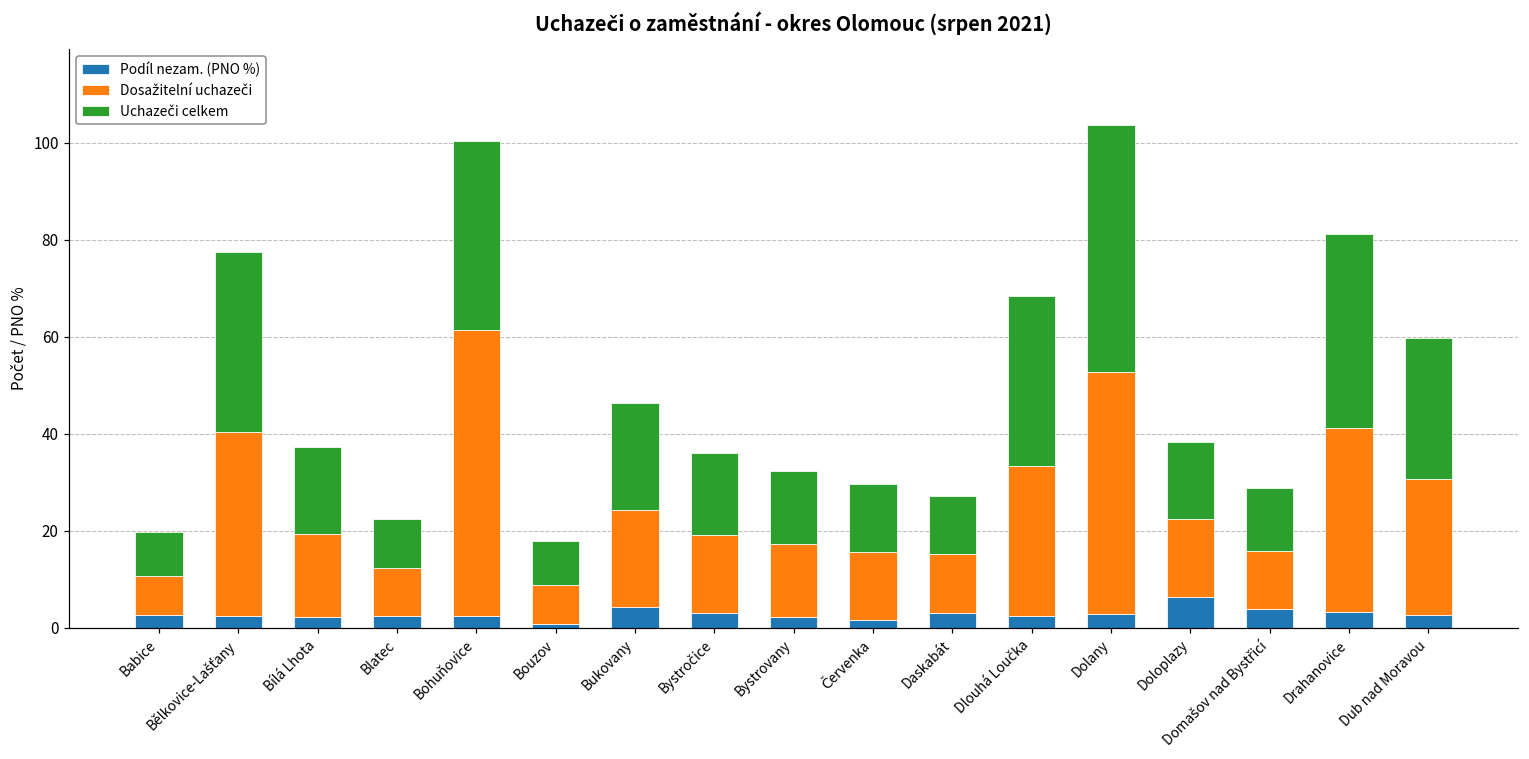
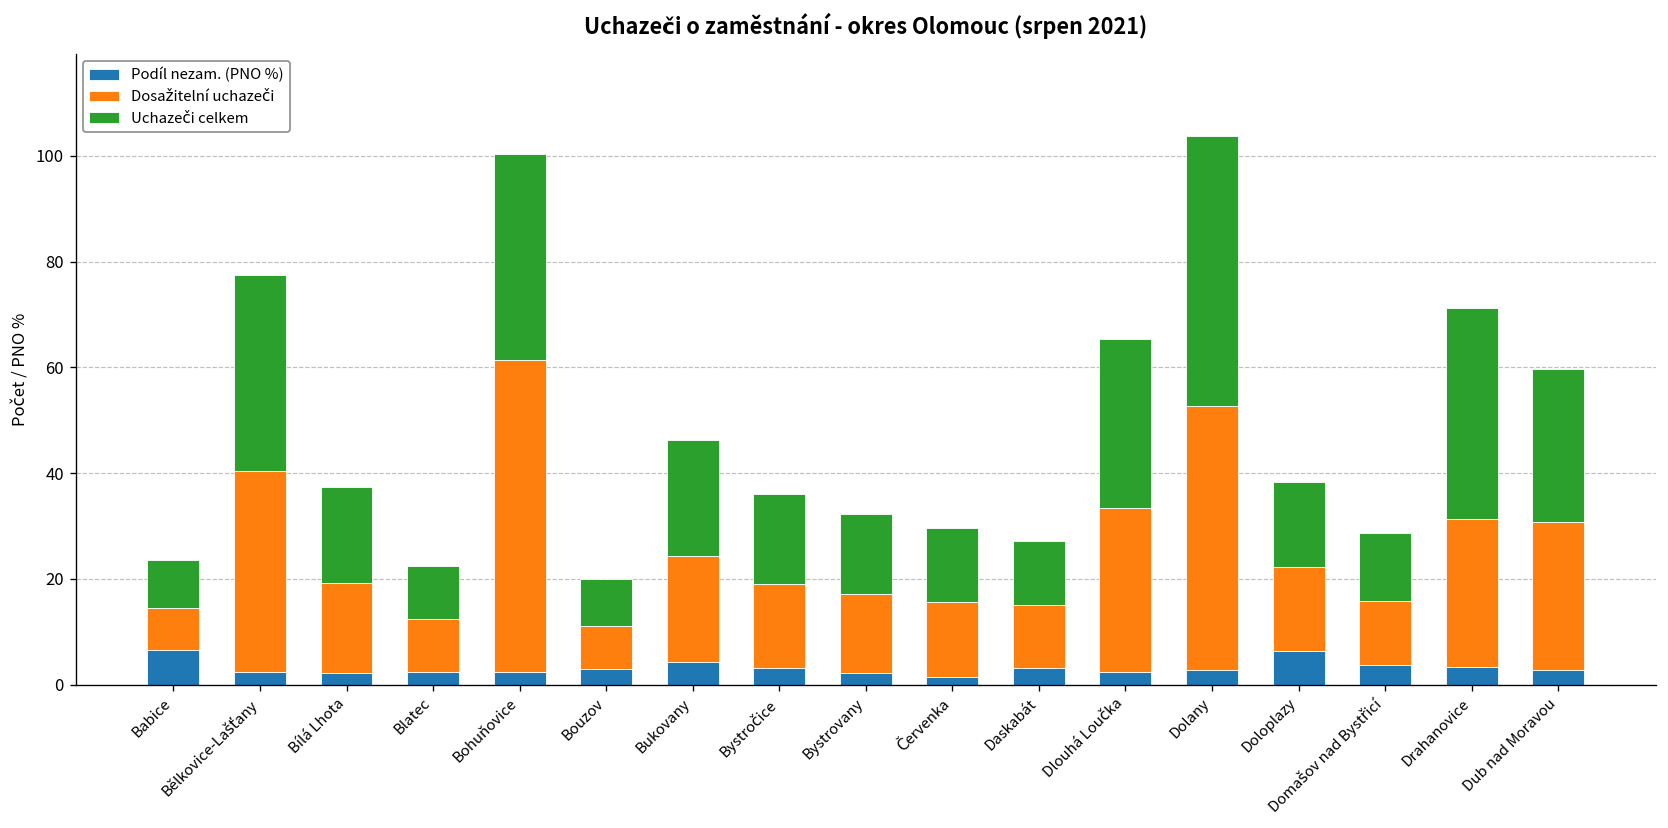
  {
    "Podíl nezam. (PNO %)": {
-     "Babice": 3,
+     "Babice": 7,
      "Bělkovice-Lašťany": 2,
      "Bílá Lhota": 2,
      "Blatec": 2,
      "Bohuňovice": 2,
-     "Bouzov": 1,
+     "Bouzov": 3,
      "Bukovany": 4,
      "Bystročice": 3,
      "Bystrovany": 2,
      "Červenka": 2,
      "Daskabát": 3,
      "Dlouhá Loučka": 2,
      "Dolany": 3,
      "Doloplazy": 6,
      "Domašov nad Bystřicí": 4,
      "Drahanovice": 3,
      "Dub nad Moravou": 3
    },
    "Dosažitelní uchazeči": {
      "Babice": 8,
      "Bělkovice-Lašťany": 38,
      "Bílá Lhota": 17,
      "Blatec": 10,
      "Bohuňovice": 59,
      "Bouzov": 8,
      "Bukovany": 20,
      "Bystročice": 16,
      "Bystrovany": 15,
      "Červenka": 14,
      "Daskabát": 12,
      "Dlouhá Loučka": 31,
      "Dolany": 50,
      "Doloplazy": 16,
      "Domašov nad Bystřicí": 12,
-     "Drahanovice": 38,
+     "Drahanovice": 28,
      "Dub nad Moravou": 28
    },
    "Uchazeči celkem": {
      "Babice": 9,
      "Bělkovice-Lašťany": 37,
      "Bílá Lhota": 18,
      "Blatec": 10,
      "Bohuňovice": 39,
      "Bouzov": 9,
      "Bukovany": 22,
      "Bystročice": 17,
      "Bystrovany": 15,
      "Červenka": 14,
      "Daskabát": 12,
-     "Dlouhá Loučka": 35,
+     "Dlouhá Loučka": 32,
      "Dolany": 51,
      "Doloplazy": 16,
      "Domašov nad Bystřicí": 13,
      "Drahanovice": 40,
      "Dub nad Moravou": 29
    }
  }
